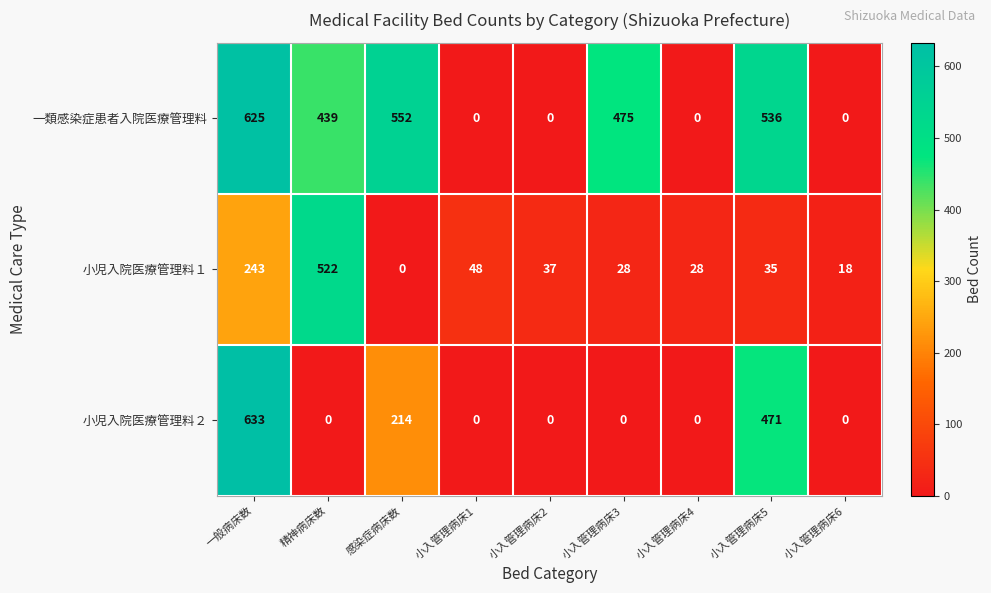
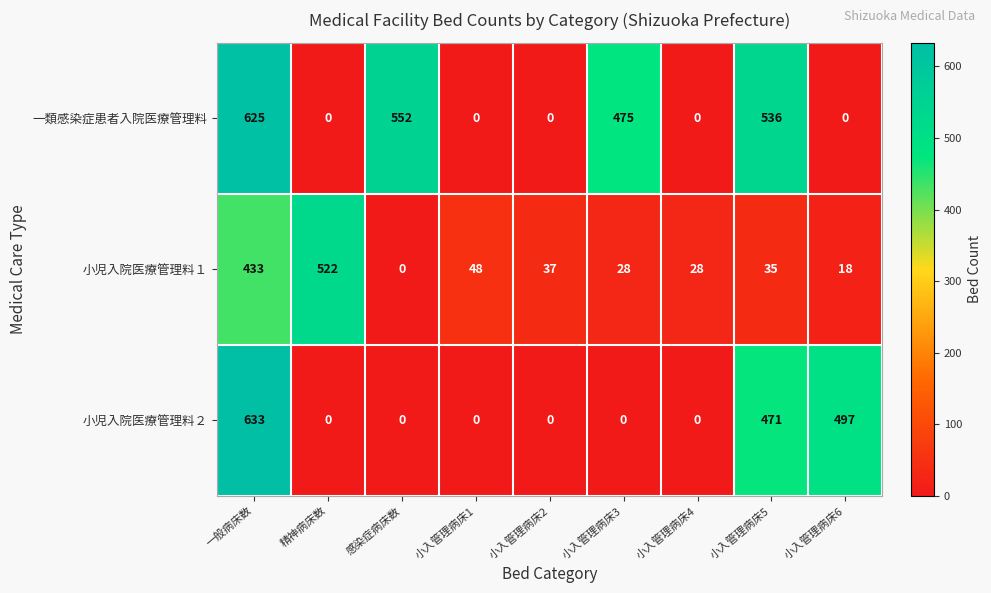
  {
    "一類感染症患者入院医療管理料": {
      "一般病床数": 625,
-     "精神病床数": 439,
+     "精神病床数": 0,
      "感染症病床数": 552,
      "小入管理病床1": 0,
      "小入管理病床2": 0,
      "小入管理病床3": 475,
      "小入管理病床4": 0,
      "小入管理病床5": 536,
      "小入管理病床6": 0
    },
    "小児入院医療管理料１": {
-     "一般病床数": 243,
+     "一般病床数": 433,
      "精神病床数": 522,
      "感染症病床数": 0,
      "小入管理病床1": 48,
      "小入管理病床2": 37,
      "小入管理病床3": 28,
      "小入管理病床4": 28,
      "小入管理病床5": 35,
      "小入管理病床6": 18
    },
    "小児入院医療管理料２": {
      "一般病床数": 633,
      "精神病床数": 0,
-     "感染症病床数": 214,
+     "感染症病床数": 0,
      "小入管理病床1": 0,
      "小入管理病床2": 0,
      "小入管理病床3": 0,
      "小入管理病床4": 0,
      "小入管理病床5": 471,
-     "小入管理病床6": 0
+     "小入管理病床6": 497
    }
  }
